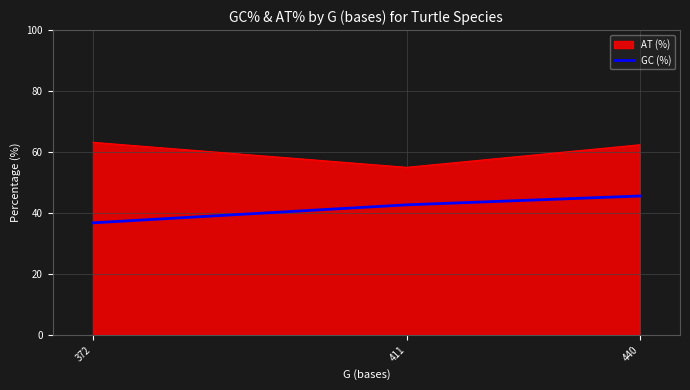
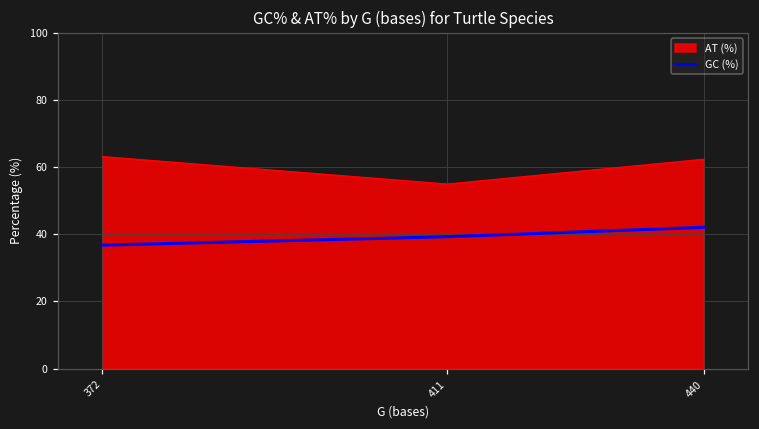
  {
    "AT (%)": {
      "372": 63,
      "411": 55,
      "440": 62
    },
    "GC (%)": {
      "372": 37,
-     "411": 43,
-     "440": 46
+     "411": 39,
+     "440": 42
    }
  }
